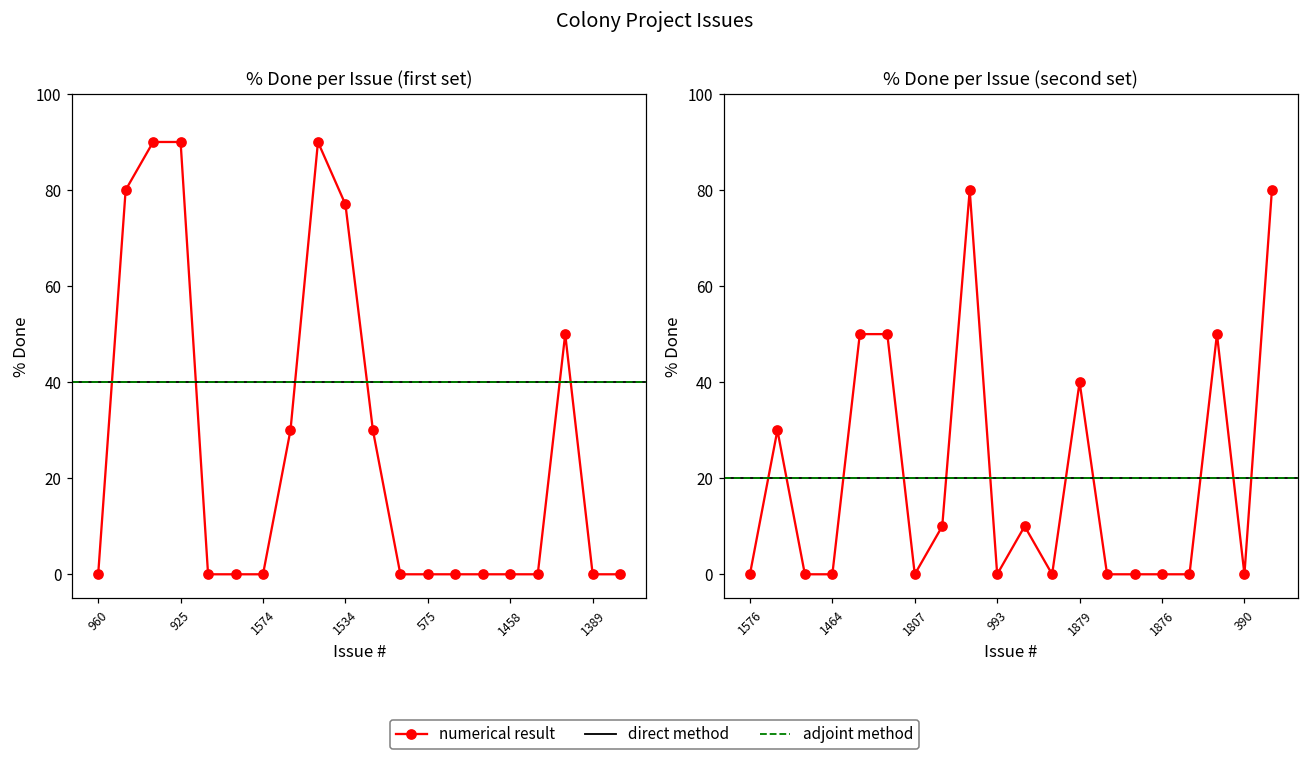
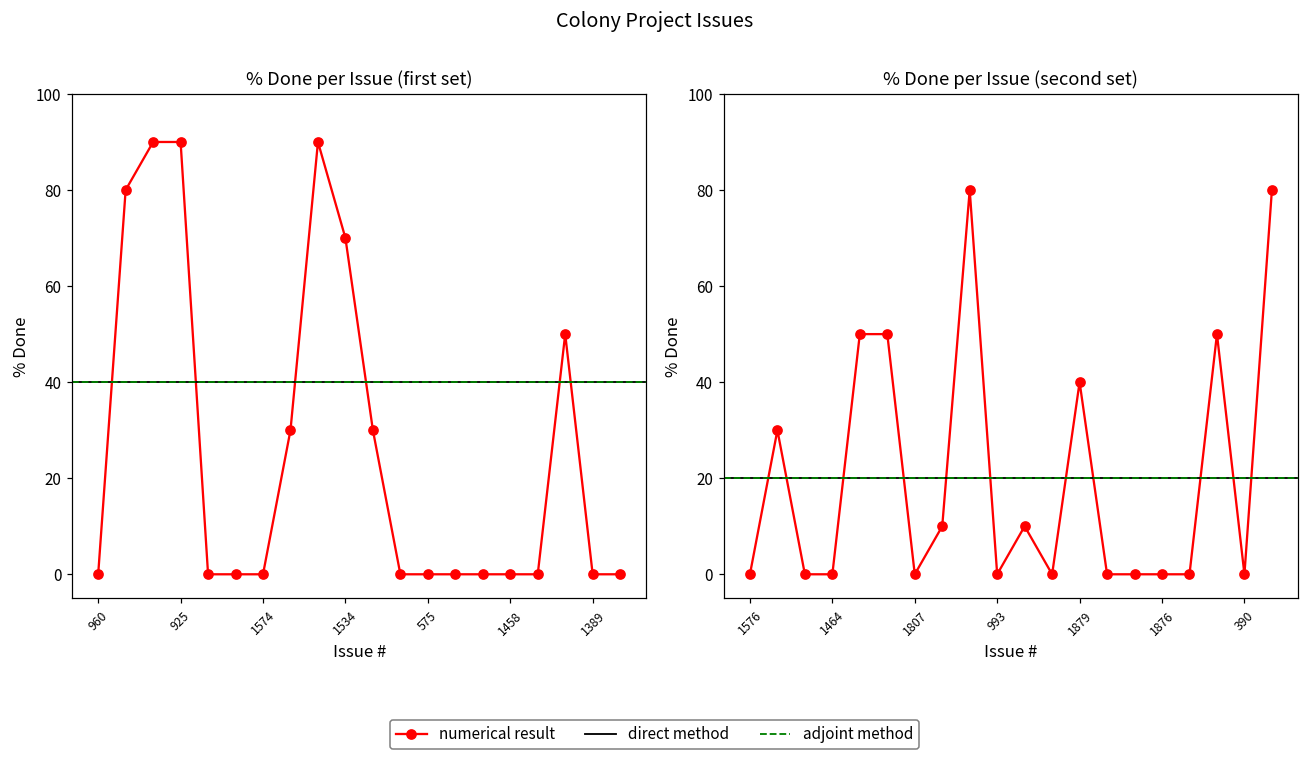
  {
    "% Done per Issue (first set)": {
      "960": 0,
      "925": 90,
      "1574": 0,
-     "1534": 77,
+     "1534": 70,
      "575": 0,
      "1458": 0,
      "1389": 0
    },
    "% Done per Issue (second set)": {
      "1576": 0,
      "1464": 0,
      "1807": 0,
      "993": 0,
      "1879": 40,
      "1876": 0,
      "390": 0
    }
  }
